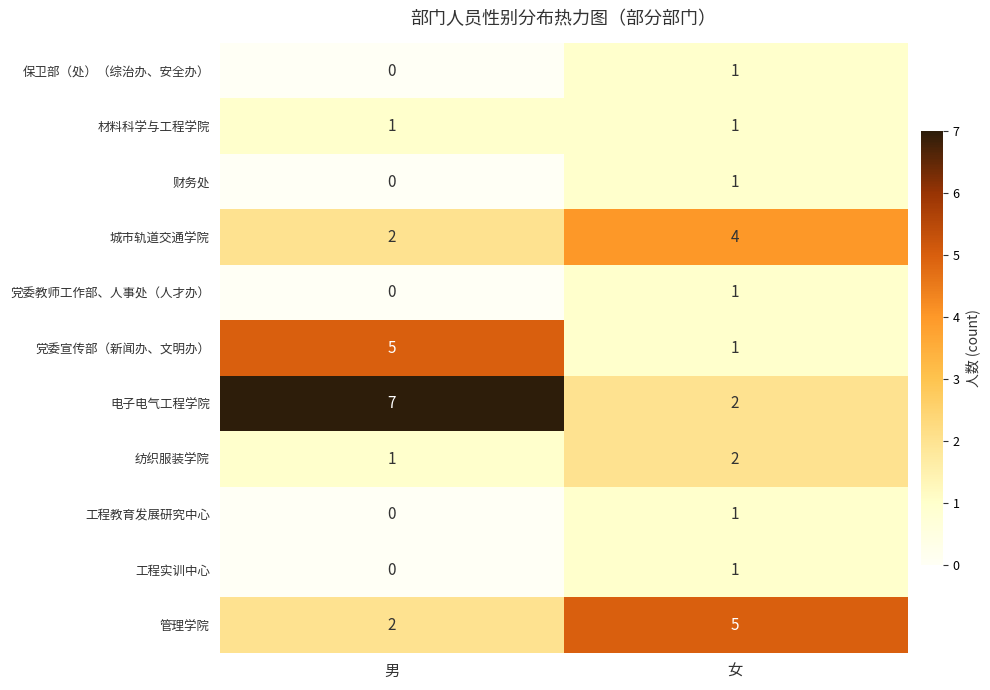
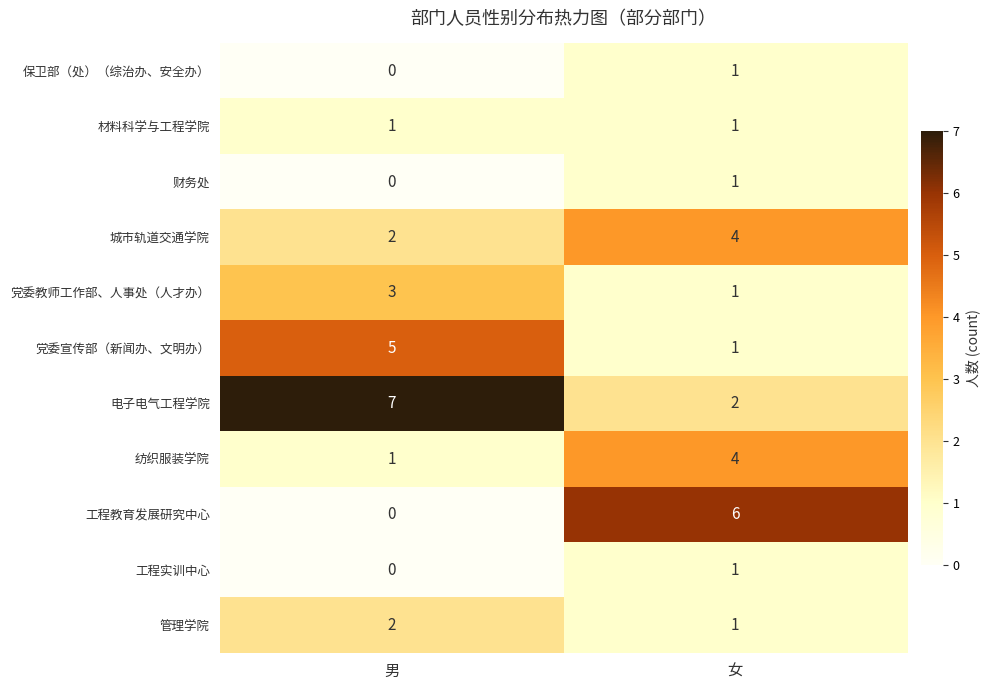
  {
    "保卫部（处）（综治办、安全办）": {
      "男": 0,
      "女": 1
    },
    "材料科学与工程学院": {
      "男": 1,
      "女": 1
    },
    "财务处": {
      "男": 0,
      "女": 1
    },
    "城市轨道交通学院": {
      "男": 2,
      "女": 4
    },
    "党委教师工作部、人事处（人才办）": {
-     "男": 0,
+     "男": 3,
      "女": 1
    },
    "党委宣传部（新闻办、文明办）": {
      "男": 5,
      "女": 1
    },
    "电子电气工程学院": {
      "男": 7,
      "女": 2
    },
    "纺织服装学院": {
      "男": 1,
-     "女": 2
+     "女": 4
    },
    "工程教育发展研究中心": {
      "男": 0,
-     "女": 1
+     "女": 6
    },
    "工程实训中心": {
      "男": 0,
      "女": 1
    },
    "管理学院": {
      "男": 2,
-     "女": 5
+     "女": 1
    }
  }
